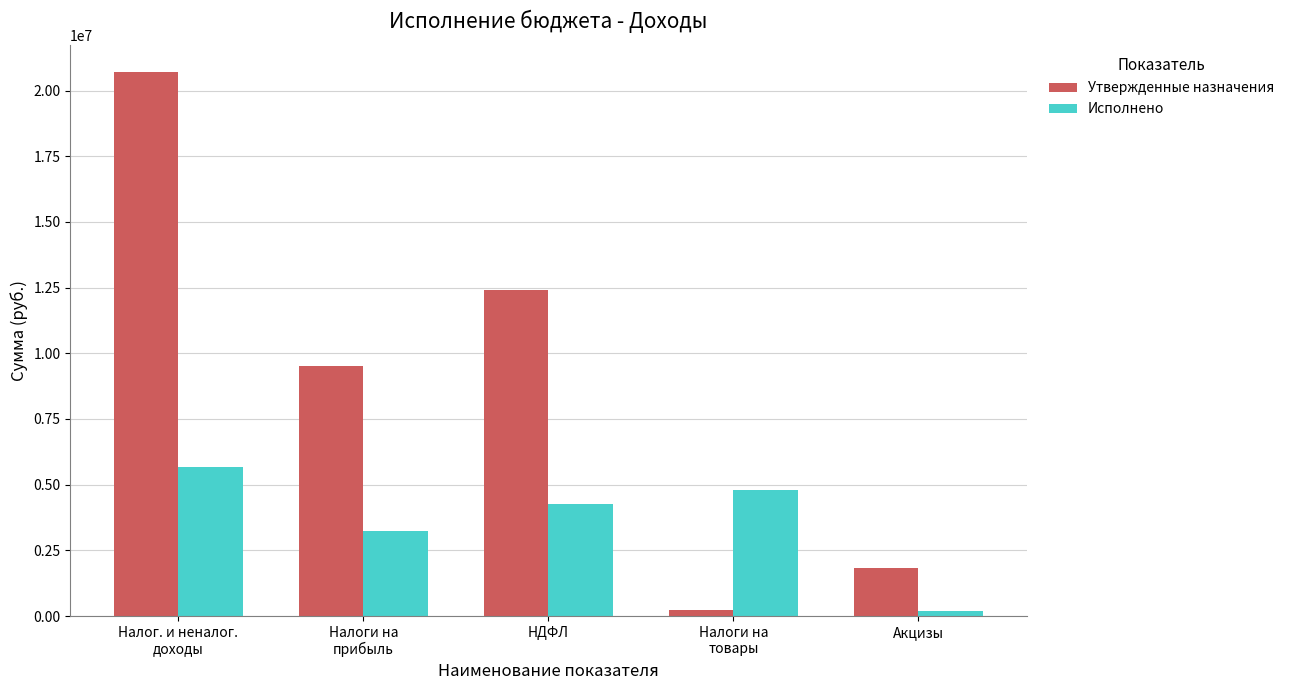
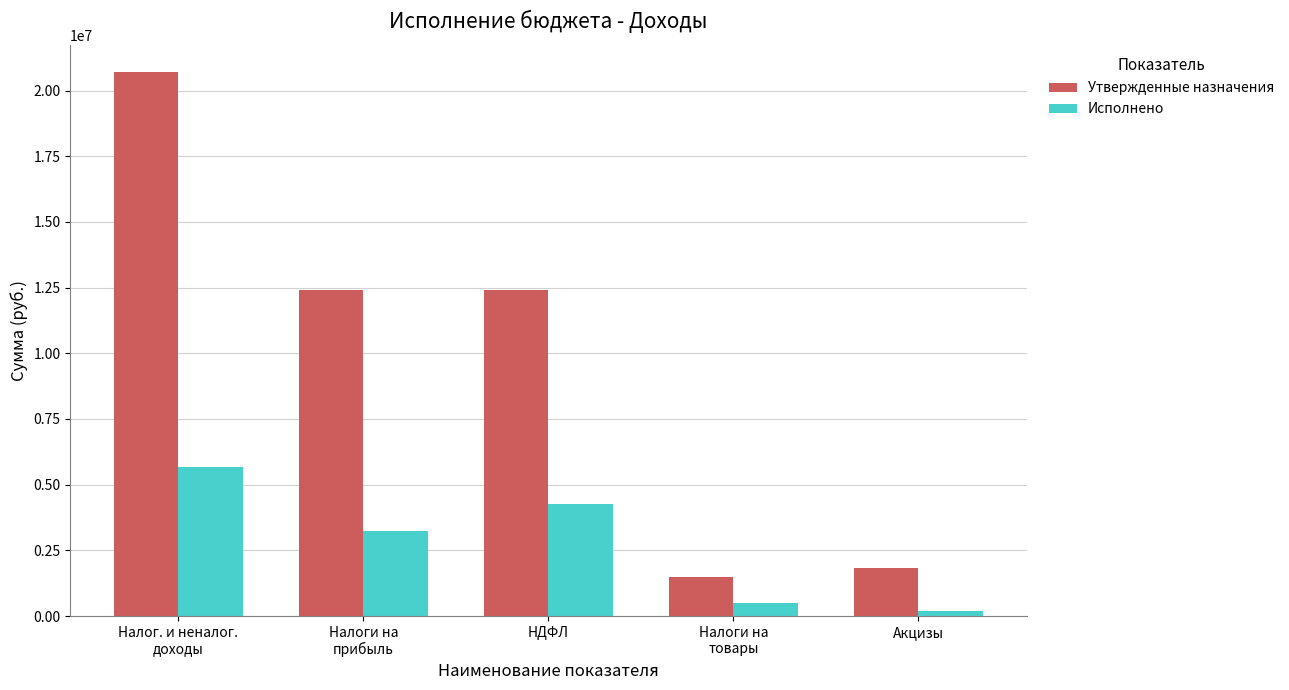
  {
    "Утвержденные назначения": {
      "Налог. и неналог. доходы": 20700000,
-     "Налоги на прибыль": 9500000,
+     "Налоги на прибыль": 12400000,
      "НДФЛ": 12400000,
-     "Налоги на товары": 200000,
+     "Налоги на товары": 1500000,
      "Акцизы": 1800000
    },
    "Исполнено": {
      "Налог. и неналог. доходы": 5700000,
      "Налоги на прибыль": 3200000,
      "НДФЛ": 4300000,
-     "Налоги на товары": 4800000,
+     "Налоги на товары": 500000,
      "Акцизы": 200000
    }
  }
